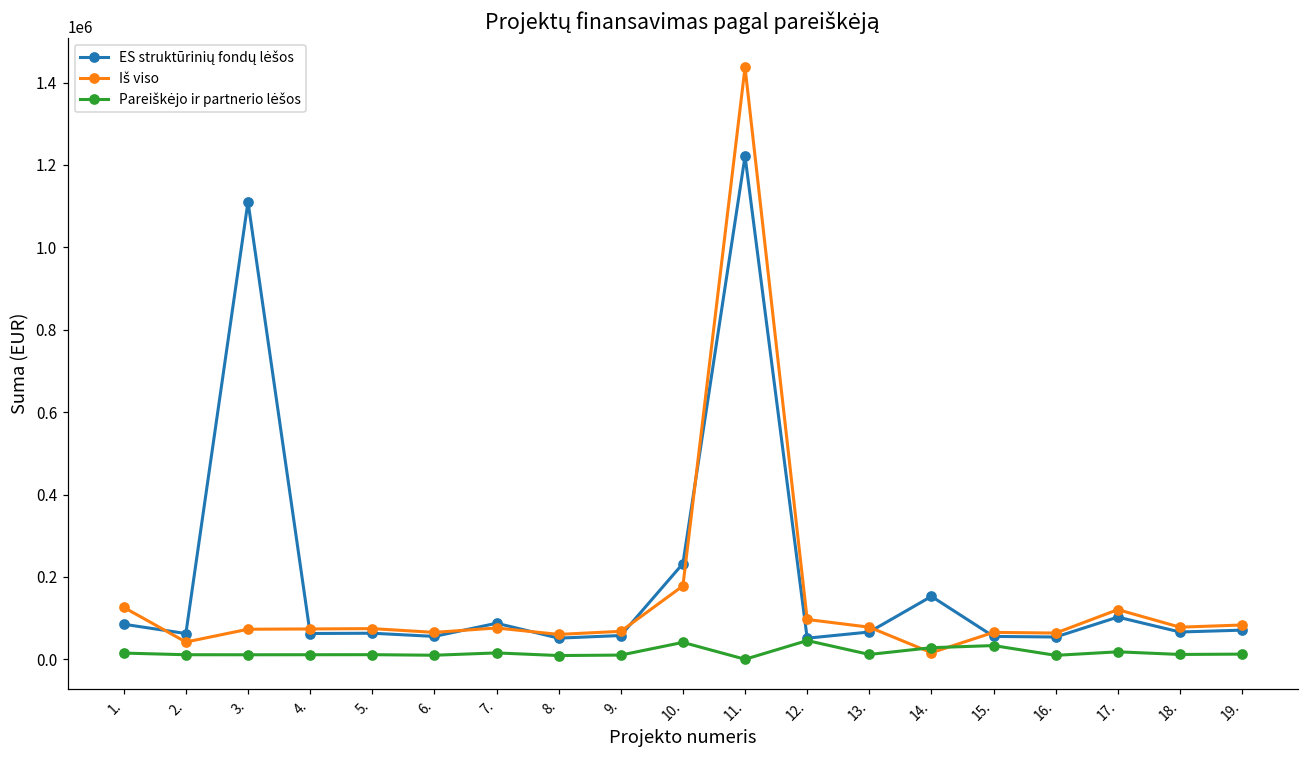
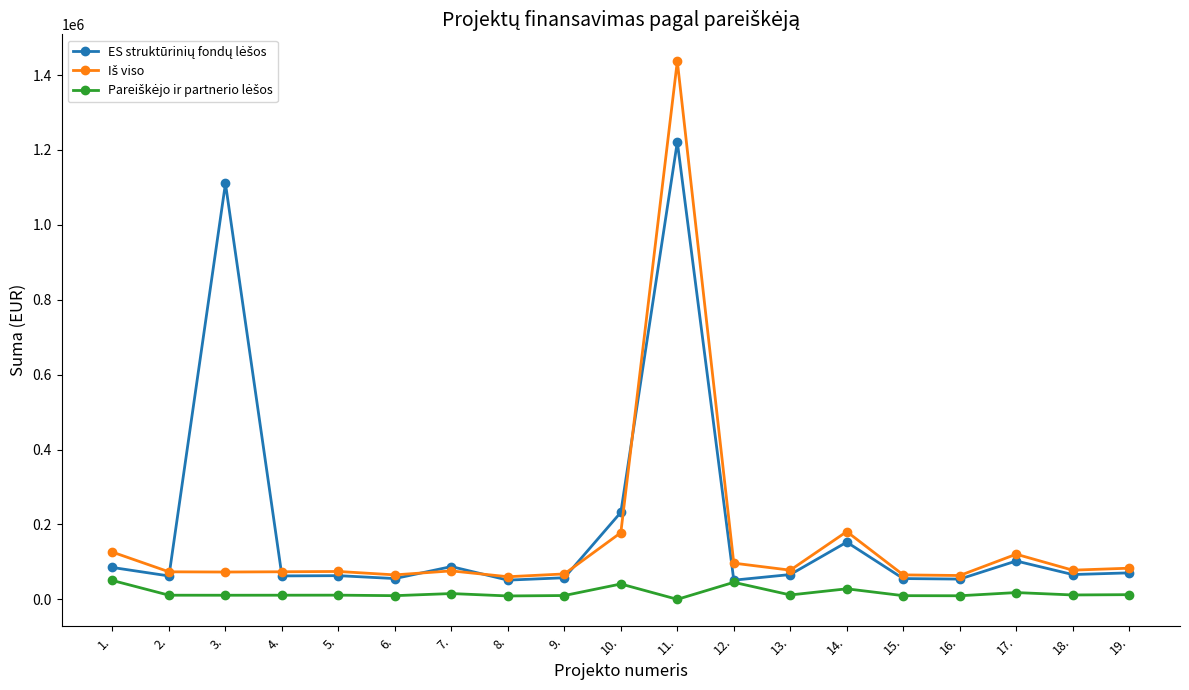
  {
    "ES struktūrinių fondų lėšos": {
      "1.": 90000,
      "2.": 60000,
      "3.": 1110000,
      "4.": 60000,
      "5.": 60000,
      "6.": 60000,
      "7.": 90000,
      "8.": 50000,
      "9.": 60000,
      "10.": 230000,
      "11.": 1220000,
      "13.": 70000,
      "14.": 150000,
      "15.": 60000,
      "16.": 50000,
      "17.": 100000,
      "18.": 70000,
      "19.": 70000
    },
    "Iš viso": {
      "1.": 130000,
-     "2.": 40000,
+     "2.": 70000,
      "3.": 70000,
      "4.": 70000,
      "5.": 70000,
      "6.": 70000,
      "7.": 80000,
      "8.": 60000,
      "9.": 70000,
      "10.": 180000,
      "11.": 1440000,
      "12.": 100000,
      "13.": 80000,
-     "14.": 20000,
+     "14.": 180000,
      "15.": 70000,
      "16.": 60000,
      "17.": 120000,
      "18.": 80000,
      "19.": 80000
    },
    "Pareiškėjo ir partnerio lėšos": {
-     "1.": 20000,
+     "1.": 50000,
      "2.": 10000,
      "3.": 10000,
      "4.": 10000,
      "5.": 10000,
      "6.": 10000,
      "7.": 20000,
      "8.": 10000,
      "9.": 10000,
      "10.": 40000,
      "11.": 0,
      "13.": 10000,
      "14.": 30000,
-     "15.": 30000,
+     "15.": 10000,
      "16.": 10000,
      "17.": 20000,
      "18.": 10000,
      "19.": 10000
    }
  }
